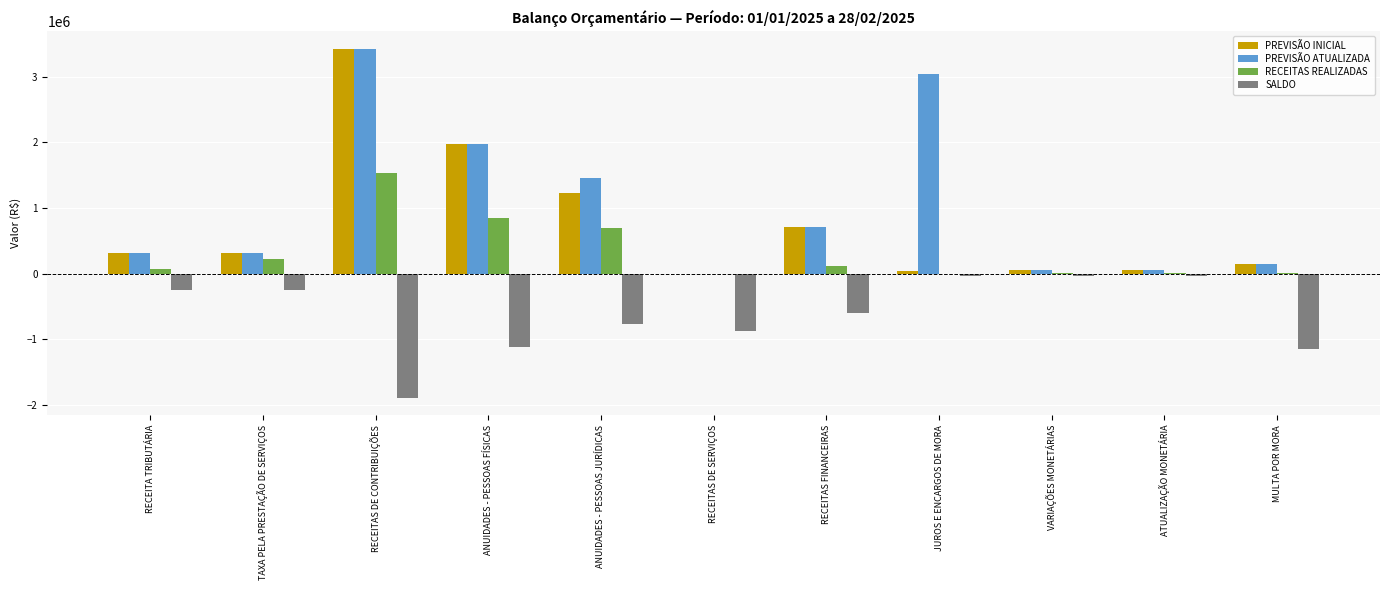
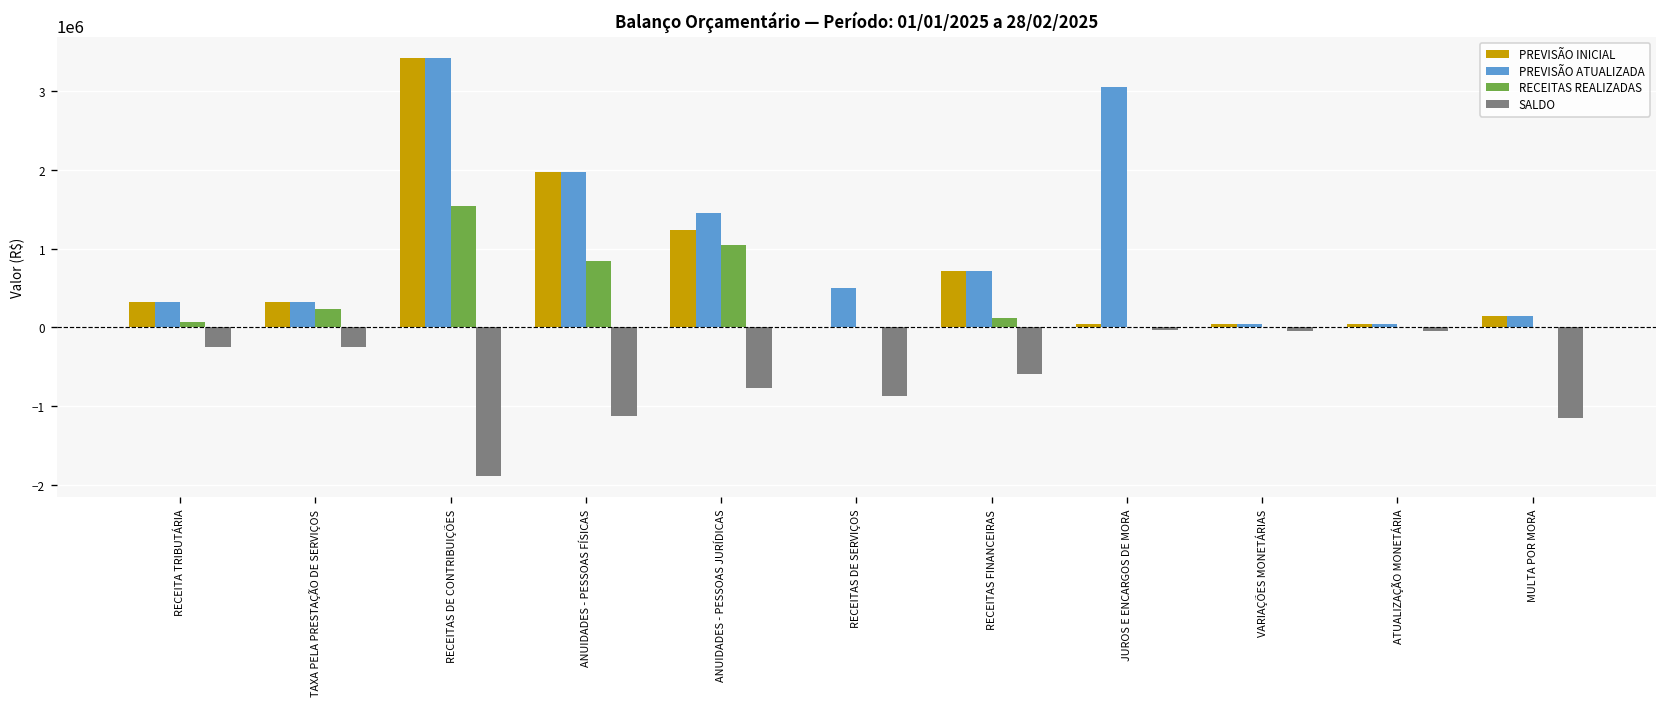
  {
    "PREVISÃO INICIAL": {
      "RECEITA TRIBUTÁRIA": 300000,
      "TAXA PELA PRESTAÇÃO DE SERVIÇOS": 300000,
      "RECEITAS DE CONTRIBUIÇÕES": 3400000,
      "ANUIDADES - PESSOAS FÍSICAS": 2000000,
      "ANUIDADES - PESSOAS JURÍDICAS": 1200000,
      "RECEITAS FINANCEIRAS": 700000,
      "JUROS E ENCARGOS DE MORA": 0,
      "VARIAÇÕES MONETÁRIAS": 0,
      "ATUALIZAÇÃO MONETÁRIA": 0,
      "MULTA POR MORA": 100000
    },
    "PREVISÃO ATUALIZADA": {
      "RECEITA TRIBUTÁRIA": 300000,
      "TAXA PELA PRESTAÇÃO DE SERVIÇOS": 300000,
      "RECEITAS DE CONTRIBUIÇÕES": 3400000,
      "ANUIDADES - PESSOAS FÍSICAS": 2000000,
      "ANUIDADES - PESSOAS JURÍDICAS": 1500000,
-     "RECEITAS DE SERVIÇOS": 0,
+     "RECEITAS DE SERVIÇOS": 500000,
      "RECEITAS FINANCEIRAS": 700000,
      "JUROS E ENCARGOS DE MORA": 3000000,
      "VARIAÇÕES MONETÁRIAS": 0,
      "ATUALIZAÇÃO MONETÁRIA": 0,
      "MULTA POR MORA": 100000
    },
    "RECEITAS REALIZADAS": {
      "RECEITA TRIBUTÁRIA": 100000,
      "TAXA PELA PRESTAÇÃO DE SERVIÇOS": 200000,
      "RECEITAS DE CONTRIBUIÇÕES": 1500000,
      "ANUIDADES - PESSOAS FÍSICAS": 800000,
-     "ANUIDADES - PESSOAS JURÍDICAS": 700000,
+     "ANUIDADES - PESSOAS JURÍDICAS": 1000000,
      "RECEITAS FINANCEIRAS": 100000
    },
    "SALDO": {
      "RECEITA TRIBUTÁRIA": -200000,
      "TAXA PELA PRESTAÇÃO DE SERVIÇOS": -200000,
      "RECEITAS DE CONTRIBUIÇÕES": -1900000,
      "ANUIDADES - PESSOAS FÍSICAS": -1100000,
      "ANUIDADES - PESSOAS JURÍDICAS": -800000,
      "RECEITAS DE SERVIÇOS": -900000,
      "RECEITAS FINANCEIRAS": -600000,
      "VARIAÇÕES MONETÁRIAS": 0,
      "ATUALIZAÇÃO MONETÁRIA": 0,
      "MULTA POR MORA": -1200000
    }
  }
